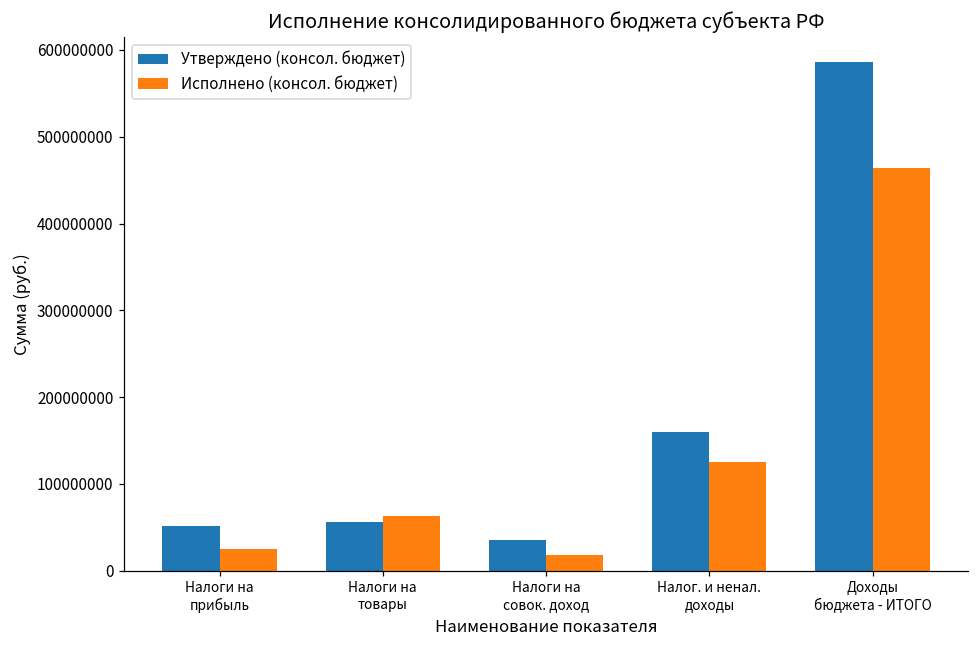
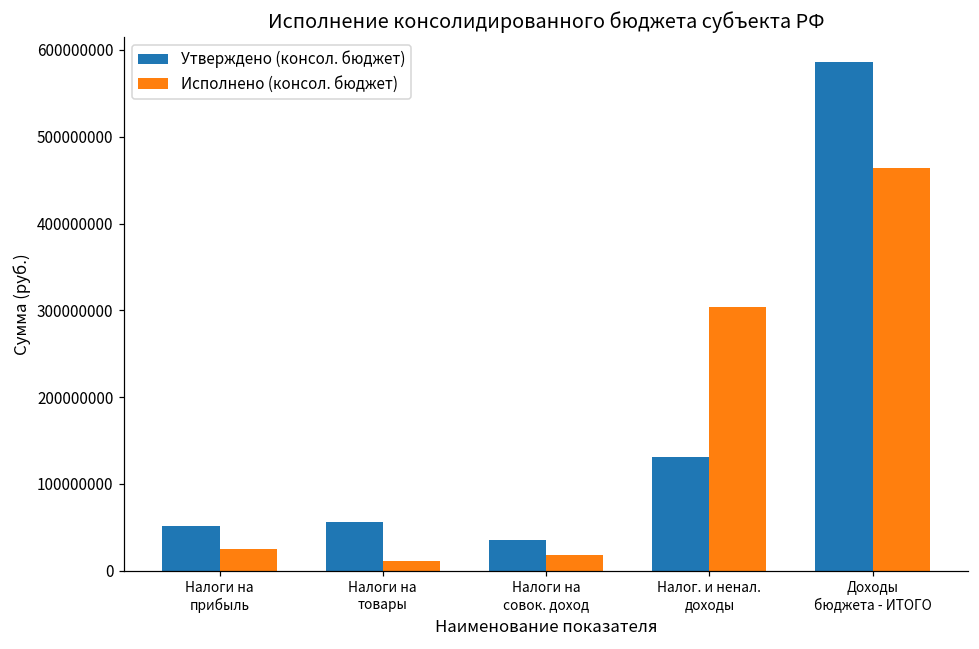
  {
    "Утверждено (консол. бюджет)": {
      "Налоги на прибыль": 50000000,
      "Налоги на товары": 60000000,
      "Налоги на совок. доход": 40000000,
-     "Налог. и ненал. доходы": 160000000,
+     "Налог. и ненал. доходы": 130000000,
      "Доходы бюджета - ИТОГО": 590000000
    },
    "Исполнено (консол. бюджет)": {
      "Налоги на прибыль": 30000000,
-     "Налоги на товары": 60000000,
+     "Налоги на товары": 10000000,
      "Налоги на совок. доход": 20000000,
-     "Налог. и ненал. доходы": 130000000,
+     "Налог. и ненал. доходы": 300000000,
      "Доходы бюджета - ИТОГО": 460000000
    }
  }
